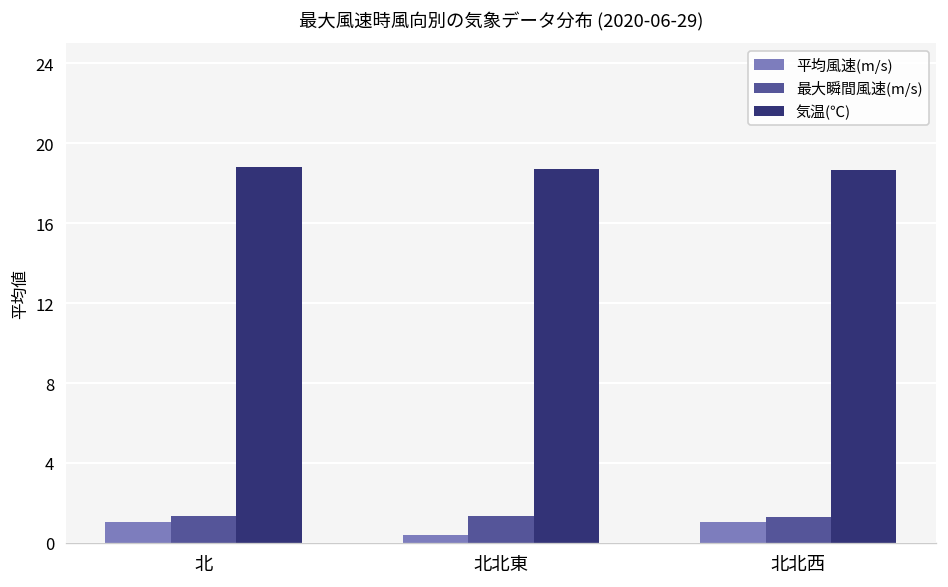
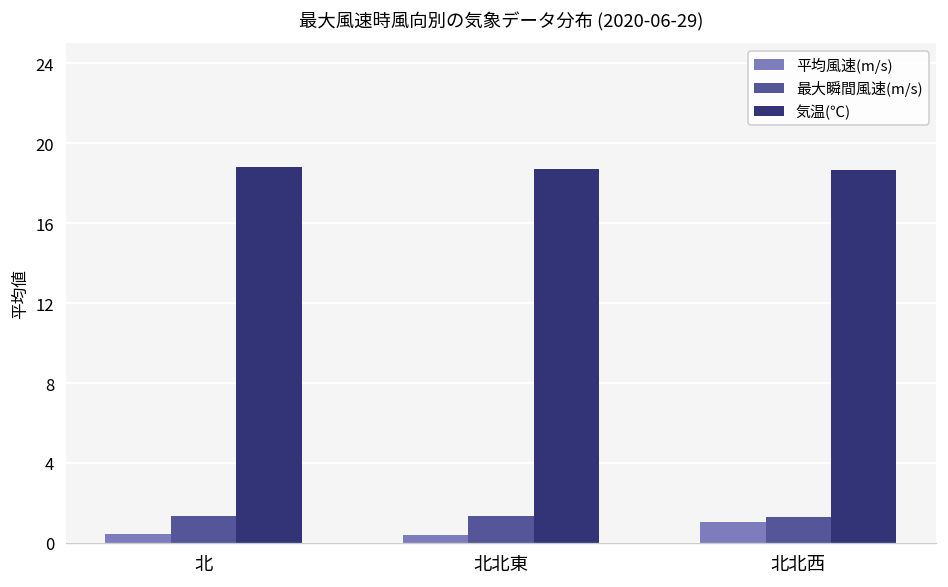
  {
    "平均風速(m/s)": {
-     "北": 1.0,
+     "北": 0.4,
      "北北東": 0.4,
      "北北西": 1.1
    }
  }
